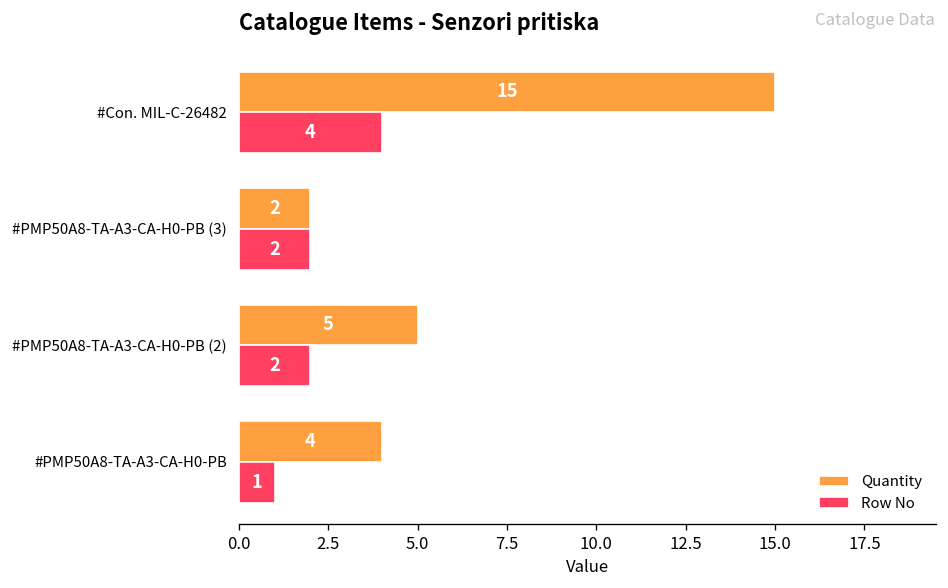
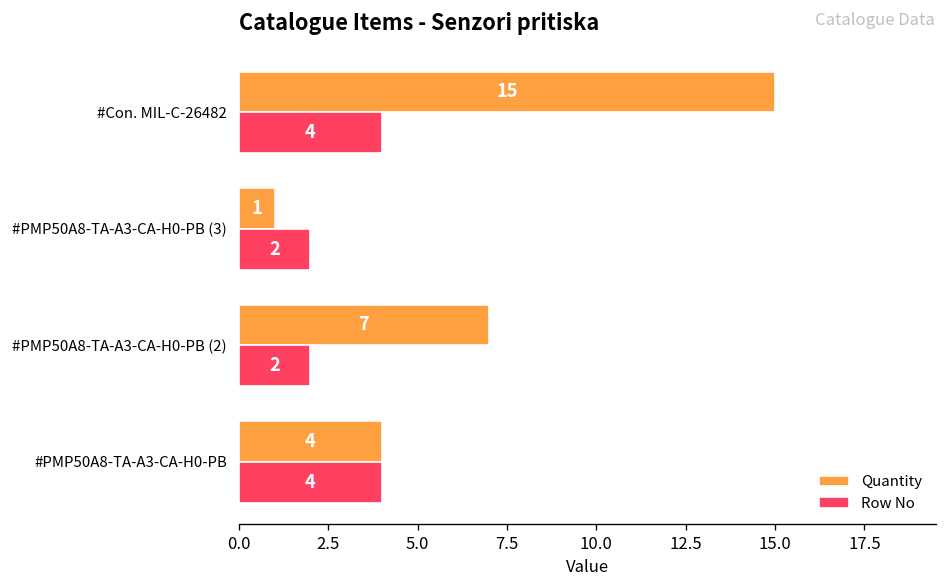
  {
    "Quantity": {
      "#Con. MIL-C-26482": 15,
-     "#PMP50A8-TA-A3-CA-H0-PB (3)": 2,
-     "#PMP50A8-TA-A3-CA-H0-PB (2)": 5,
+     "#PMP50A8-TA-A3-CA-H0-PB (3)": 1,
+     "#PMP50A8-TA-A3-CA-H0-PB (2)": 7,
      "#PMP50A8-TA-A3-CA-H0-PB": 4
    },
    "Row No": {
      "#Con. MIL-C-26482": 4,
      "#PMP50A8-TA-A3-CA-H0-PB (3)": 2,
      "#PMP50A8-TA-A3-CA-H0-PB (2)": 2,
-     "#PMP50A8-TA-A3-CA-H0-PB": 1
+     "#PMP50A8-TA-A3-CA-H0-PB": 4
    }
  }
